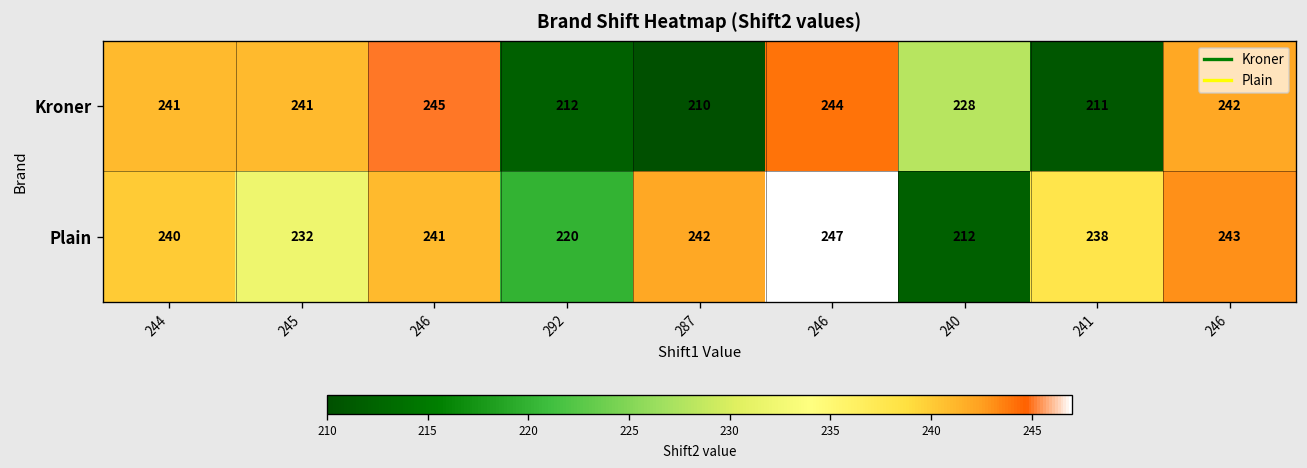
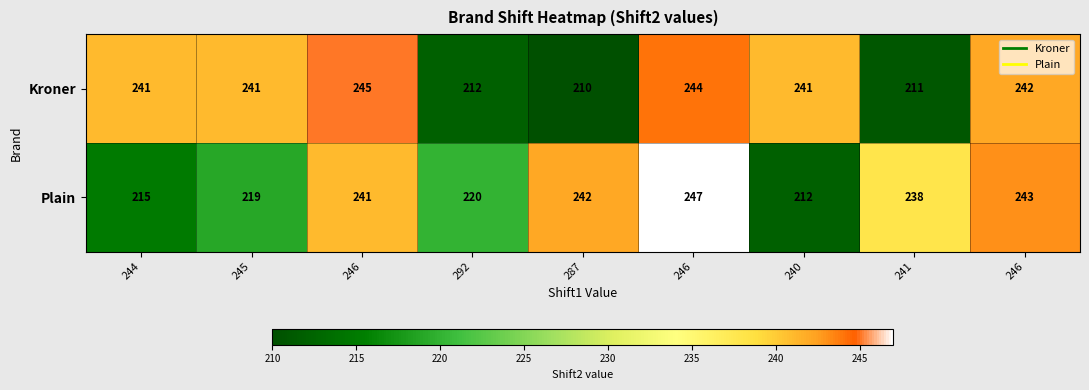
  {
    "Kroner": {
      "244": 241,
      "245": 241,
      "292": 212,
      "287": 210,
-     "240": 228,
+     "240": 241,
      "241": 211
    },
    "Plain": {
-     "244": 240,
-     "245": 232,
+     "244": 215,
+     "245": 219,
      "292": 220,
      "287": 242,
      "240": 212,
      "241": 238
    }
  }
